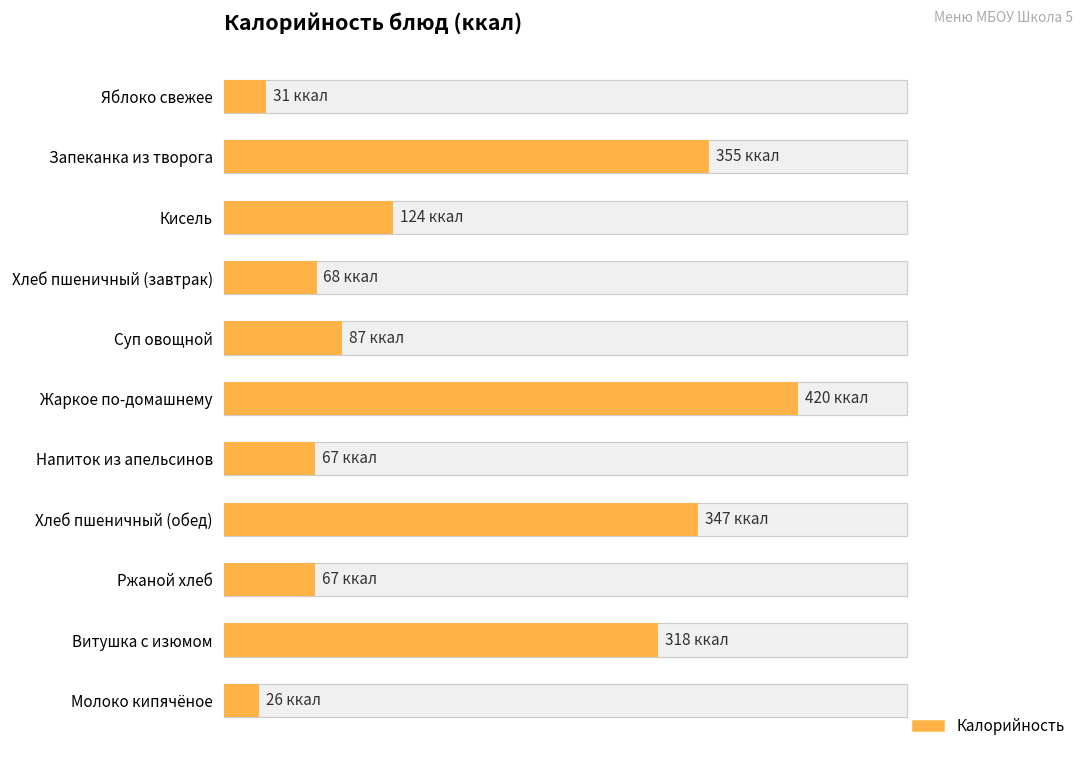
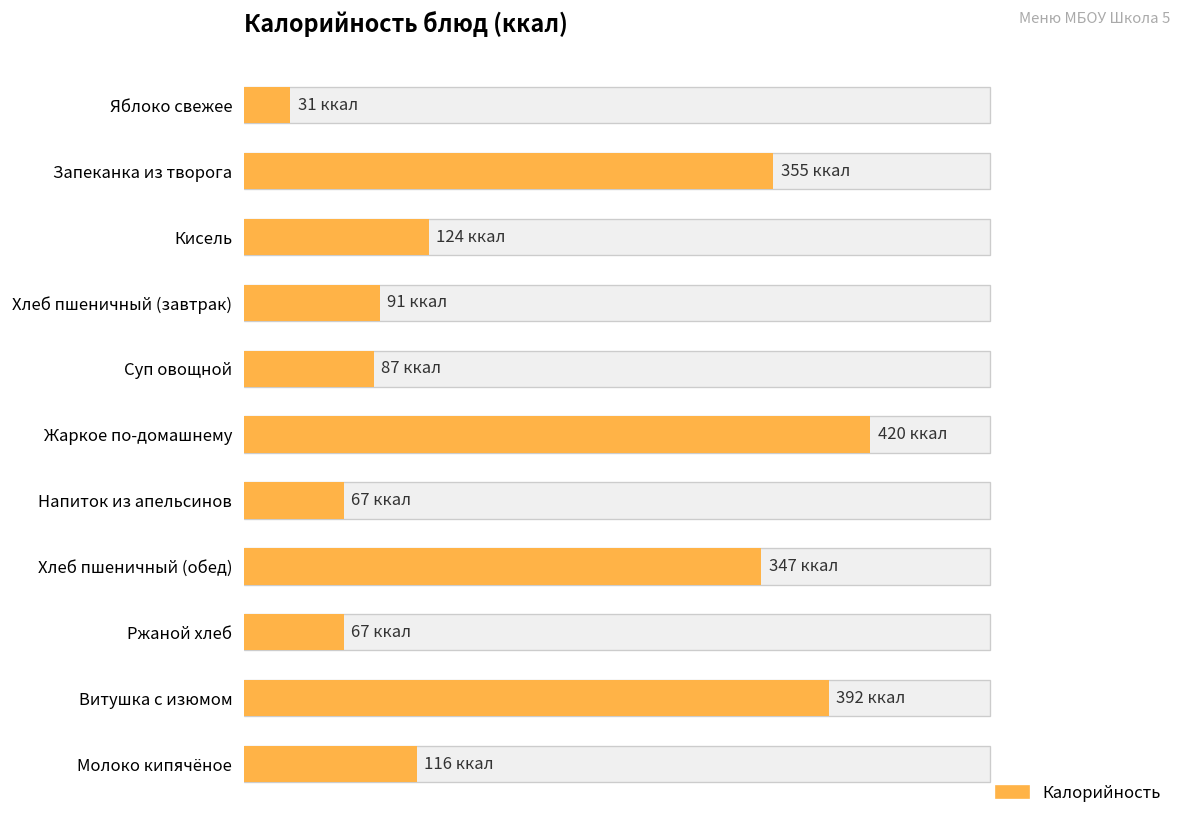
  {
    "Калорийность": {
-     "Хлеб пшеничный (завтрак)": 68,
-     "Витушка с изюмом": 318,
-     "Молоко кипячёное": 26
+     "Хлеб пшеничный (завтрак)": 91,
+     "Витушка с изюмом": 392,
+     "Молоко кипячёное": 116
    }
  }
